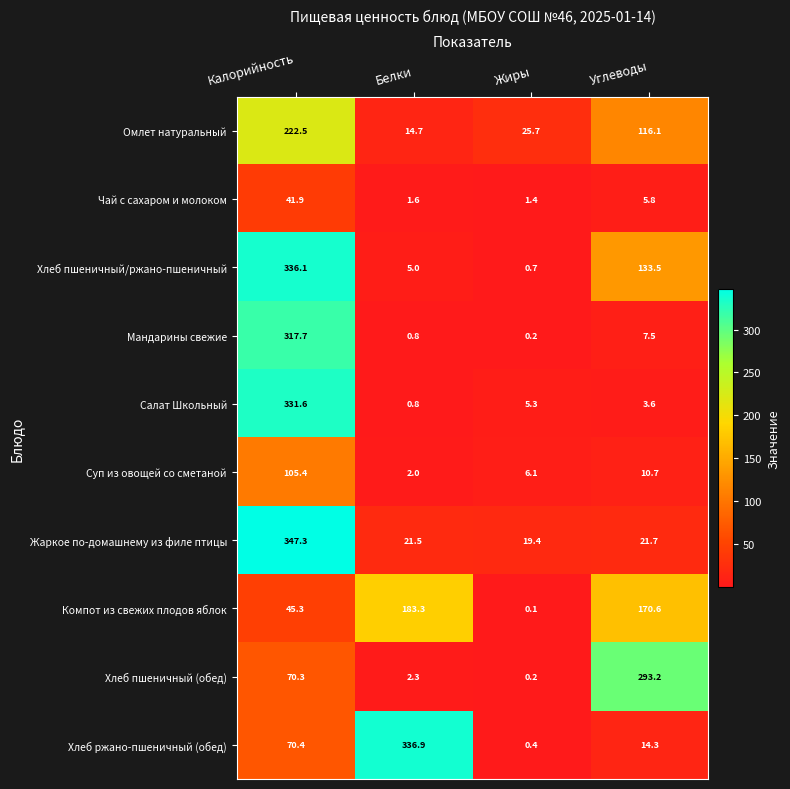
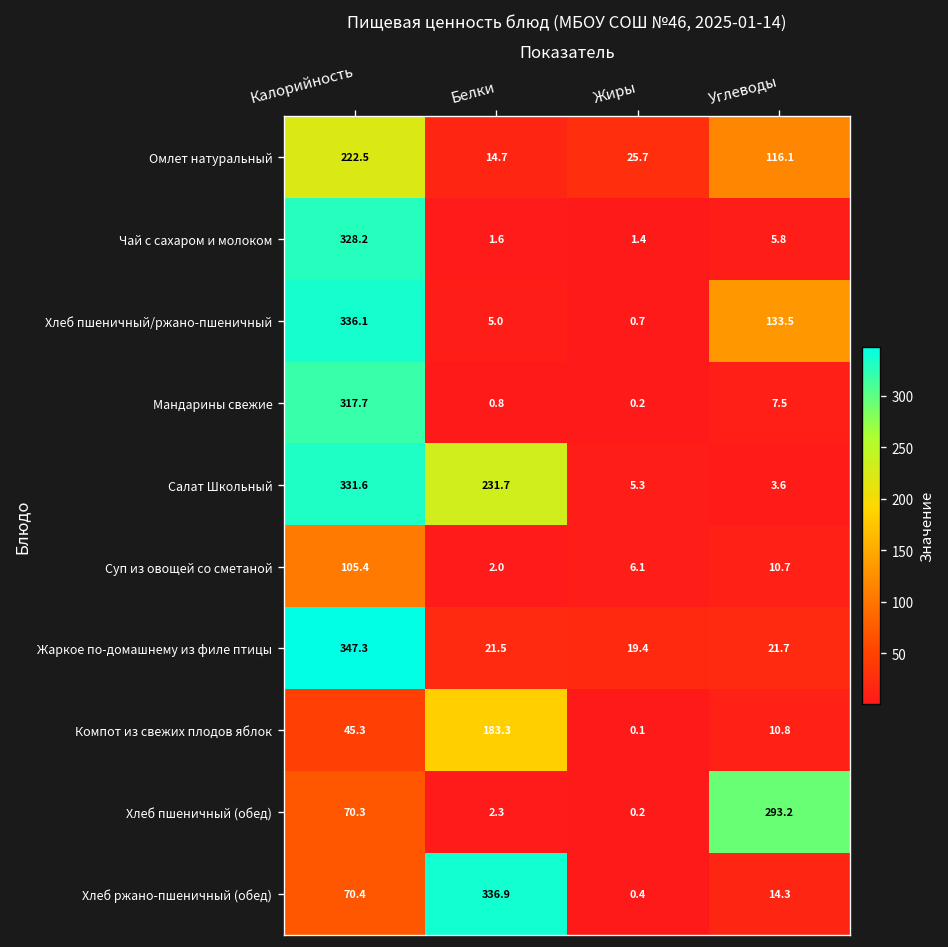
  {
    "Омлет натуральный": {
      "Калорийность": 222.5,
      "Белки": 14.7,
      "Жиры": 25.7,
      "Углеводы": 116.1
    },
    "Чай с сахаром и молоком": {
-     "Калорийность": 41.9,
+     "Калорийность": 328.2,
      "Белки": 1.6,
      "Жиры": 1.4,
      "Углеводы": 5.8
    },
    "Хлеб пшеничный/ржано-пшеничный": {
      "Калорийность": 336.1,
      "Белки": 5.0,
      "Жиры": 0.7,
      "Углеводы": 133.5
    },
    "Мандарины свежие": {
      "Калорийность": 317.7,
      "Белки": 0.8,
      "Жиры": 0.2,
      "Углеводы": 7.5
    },
    "Салат Школьный": {
      "Калорийность": 331.6,
-     "Белки": 0.8,
+     "Белки": 231.7,
      "Жиры": 5.3,
      "Углеводы": 3.6
    },
    "Суп из овощей со сметаной": {
      "Калорийность": 105.4,
      "Белки": 2.0,
      "Жиры": 6.1,
      "Углеводы": 10.7
    },
    "Жаркое по-домашнему из филе птицы": {
      "Калорийность": 347.3,
      "Белки": 21.5,
      "Жиры": 19.4,
      "Углеводы": 21.7
    },
    "Компот из свежих плодов яблок": {
      "Калорийность": 45.3,
      "Белки": 183.3,
      "Жиры": 0.1,
-     "Углеводы": 170.6
+     "Углеводы": 10.8
    },
    "Хлеб пшеничный (обед)": {
      "Калорийность": 70.3,
      "Белки": 2.3,
      "Жиры": 0.2,
      "Углеводы": 293.2
    },
    "Хлеб ржано-пшеничный (обед)": {
      "Калорийность": 70.4,
      "Белки": 336.9,
      "Жиры": 0.4,
      "Углеводы": 14.3
    }
  }
